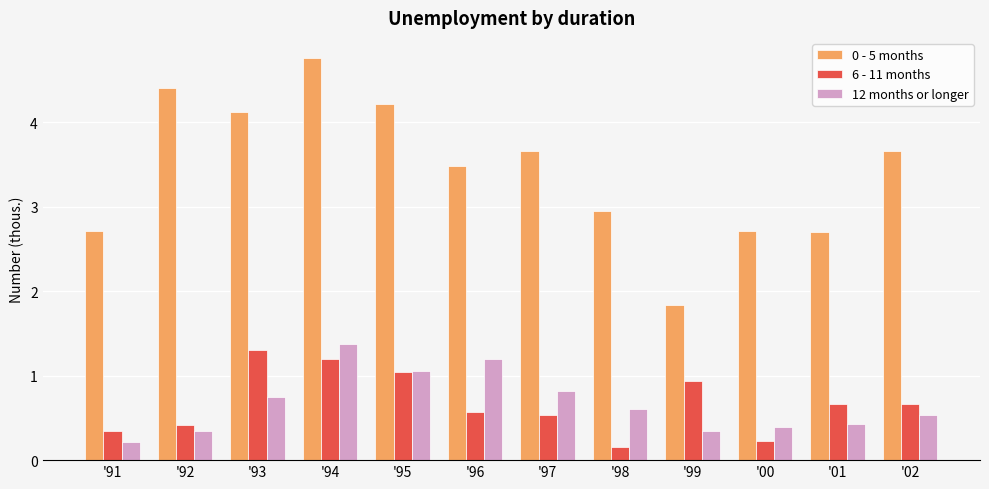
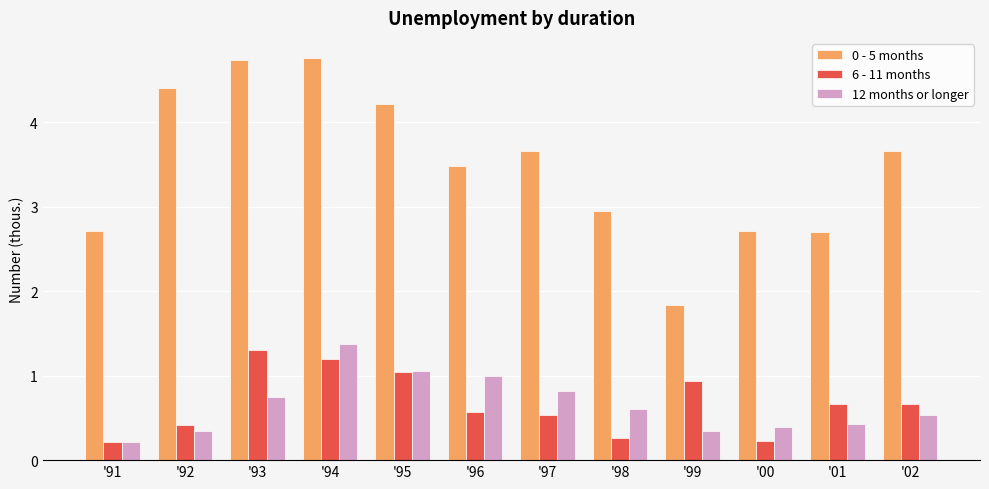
  {
    "0 - 5 months": {
      "'91": 2.7,
      "'92": 4.4,
-     "'93": 4.1,
+     "'93": 4.7,
      "'94": 4.8,
      "'95": 4.2,
      "'96": 3.5,
      "'97": 3.7,
      "'98": 3.0,
      "'99": 1.8,
      "'00": 2.7,
      "'01": 2.7,
      "'02": 3.7
    },
    "6 - 11 months": {
-     "'91": 0.3,
+     "'91": 0.2,
      "'92": 0.4,
      "'93": 1.3,
      "'94": 1.2,
      "'95": 1.0,
      "'96": 0.6,
      "'97": 0.5,
-     "'98": 0.2,
+     "'98": 0.3,
      "'99": 0.9,
      "'00": 0.2,
      "'01": 0.7,
      "'02": 0.7
    },
    "12 months or longer": {
      "'91": 0.2,
      "'92": 0.4,
      "'93": 0.8,
      "'94": 1.4,
      "'95": 1.1,
-     "'96": 1.2,
+     "'96": 1.0,
      "'97": 0.8,
      "'98": 0.6,
      "'99": 0.3,
      "'00": 0.4,
      "'01": 0.4,
      "'02": 0.5
    }
  }
